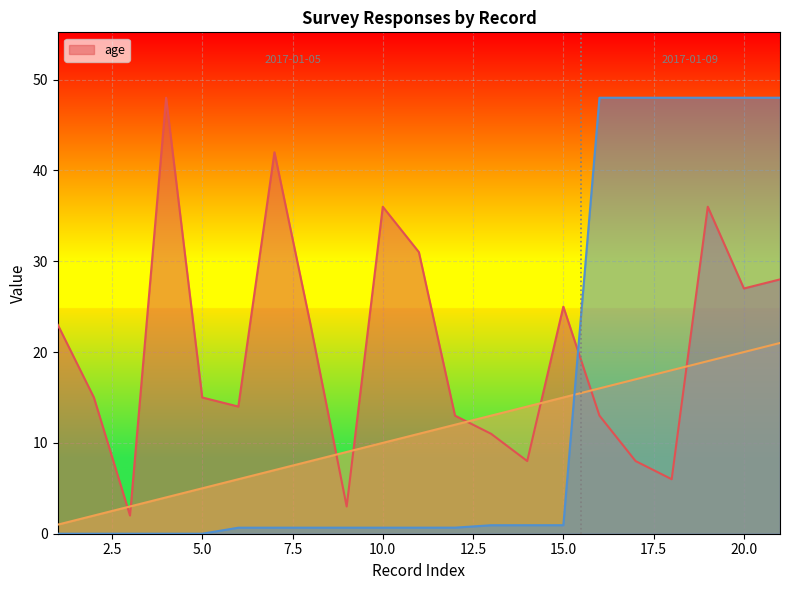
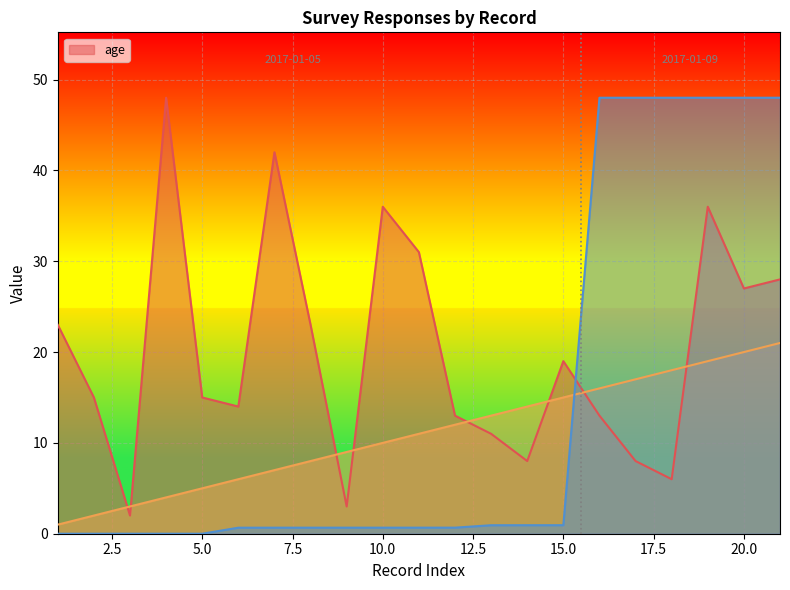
  {
    "age": {
      "5.0": 15,
      "10.0": 36,
-     "15.0": 25,
+     "15.0": 19,
      "20.0": 27
    }
  }
